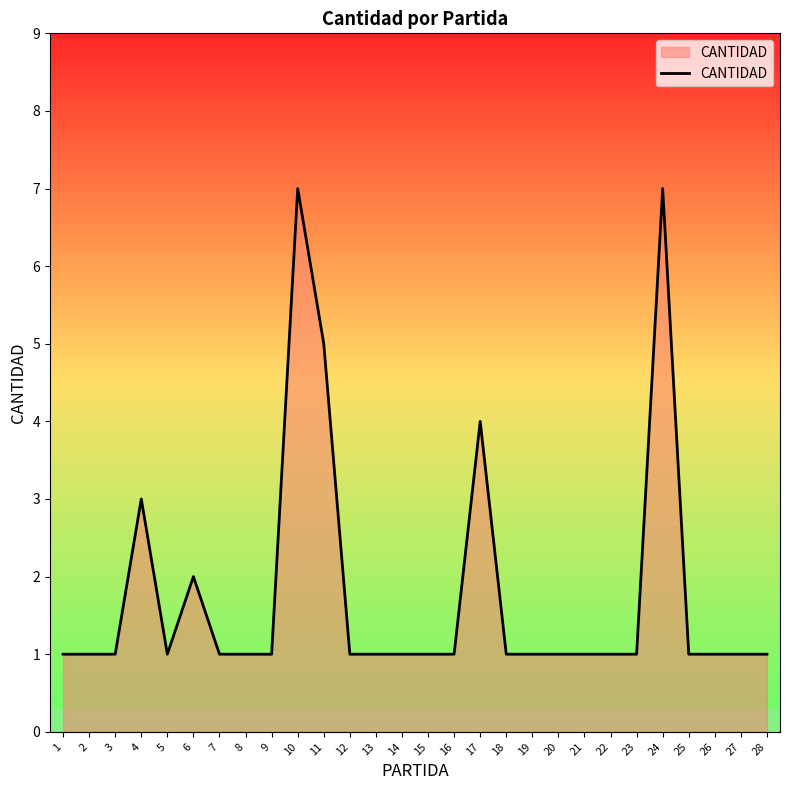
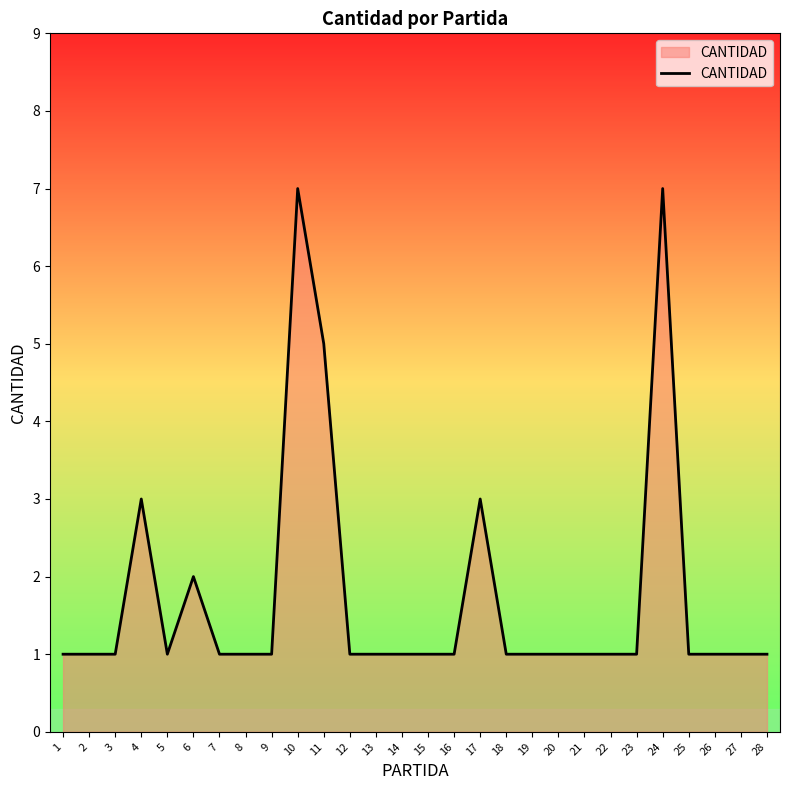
  {
    "1": 1,
    "2": 1,
    "3": 1,
    "4": 3,
    "5": 1,
    "6": 2,
    "7": 1,
    "8": 1,
    "9": 1,
    "10": 7,
    "11": 5,
    "12": 1,
    "13": 1,
    "14": 1,
    "15": 1,
    "16": 1,
-   "17": 4,
+   "17": 3,
    "18": 1,
    "19": 1,
    "20": 1,
    "21": 1,
    "22": 1,
    "23": 1,
    "24": 7,
    "25": 1,
    "26": 1,
    "27": 1,
    "28": 1
  }
